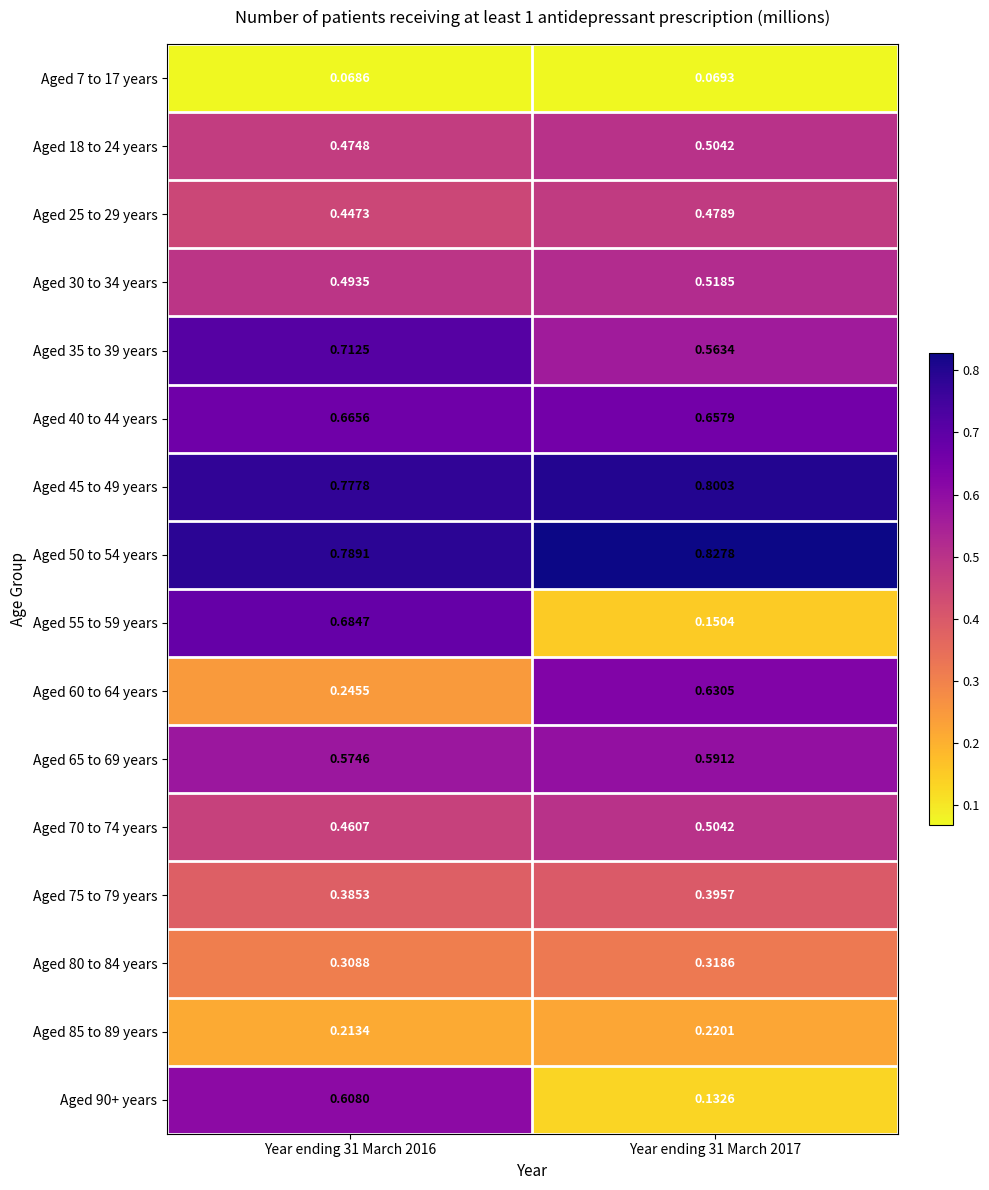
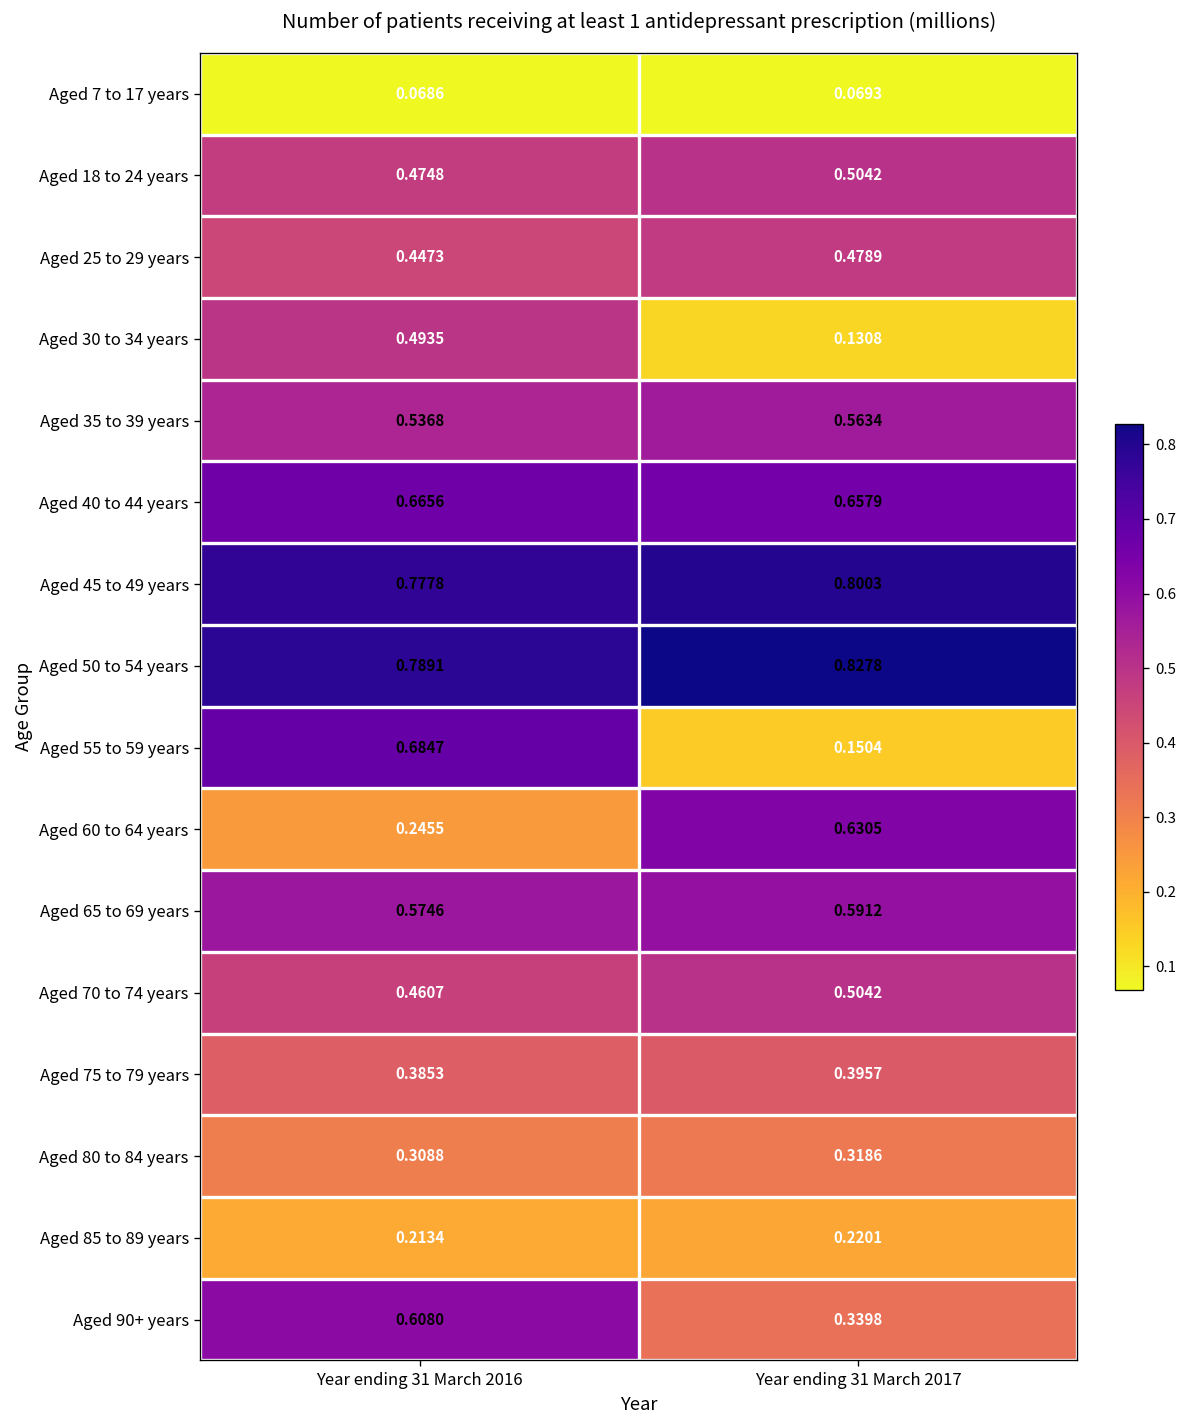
  {
    "Aged 7 to 17 years": {
      "Year ending 31 March 2016": 0.0686,
      "Year ending 31 March 2017": 0.0693
    },
    "Aged 18 to 24 years": {
      "Year ending 31 March 2016": 0.4748,
      "Year ending 31 March 2017": 0.5042
    },
    "Aged 25 to 29 years": {
      "Year ending 31 March 2016": 0.4473,
      "Year ending 31 March 2017": 0.4789
    },
    "Aged 30 to 34 years": {
      "Year ending 31 March 2016": 0.4935,
-     "Year ending 31 March 2017": 0.5185
+     "Year ending 31 March 2017": 0.1308
    },
    "Aged 35 to 39 years": {
-     "Year ending 31 March 2016": 0.7125,
+     "Year ending 31 March 2016": 0.5368,
      "Year ending 31 March 2017": 0.5634
    },
    "Aged 40 to 44 years": {
      "Year ending 31 March 2016": 0.6656,
      "Year ending 31 March 2017": 0.6579
    },
    "Aged 45 to 49 years": {
      "Year ending 31 March 2016": 0.7778,
      "Year ending 31 March 2017": 0.8003
    },
    "Aged 50 to 54 years": {
      "Year ending 31 March 2016": 0.7891,
      "Year ending 31 March 2017": 0.8278
    },
    "Aged 55 to 59 years": {
      "Year ending 31 March 2016": 0.6847,
      "Year ending 31 March 2017": 0.1504
    },
    "Aged 60 to 64 years": {
      "Year ending 31 March 2016": 0.2455,
      "Year ending 31 March 2017": 0.6305
    },
    "Aged 65 to 69 years": {
      "Year ending 31 March 2016": 0.5746,
      "Year ending 31 March 2017": 0.5912
    },
    "Aged 70 to 74 years": {
      "Year ending 31 March 2016": 0.4607,
      "Year ending 31 March 2017": 0.5042
    },
    "Aged 75 to 79 years": {
      "Year ending 31 March 2016": 0.3853,
      "Year ending 31 March 2017": 0.3957
    },
    "Aged 80 to 84 years": {
      "Year ending 31 March 2016": 0.3088,
      "Year ending 31 March 2017": 0.3186
    },
    "Aged 85 to 89 years": {
      "Year ending 31 March 2016": 0.2134,
      "Year ending 31 March 2017": 0.2201
    },
    "Aged 90+ years": {
      "Year ending 31 March 2016": 0.6080,
-     "Year ending 31 March 2017": 0.1326
+     "Year ending 31 March 2017": 0.3398
    }
  }
